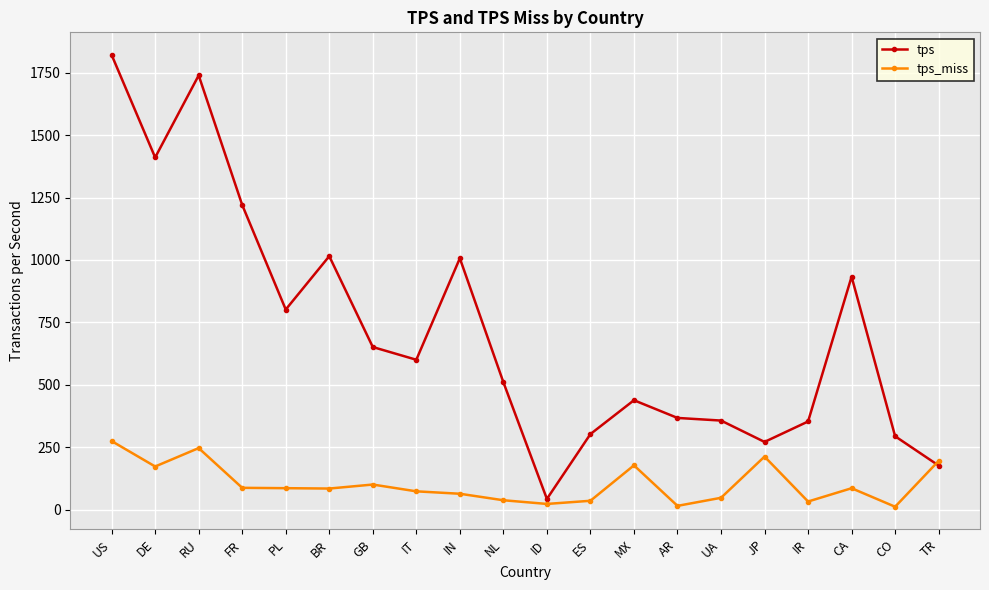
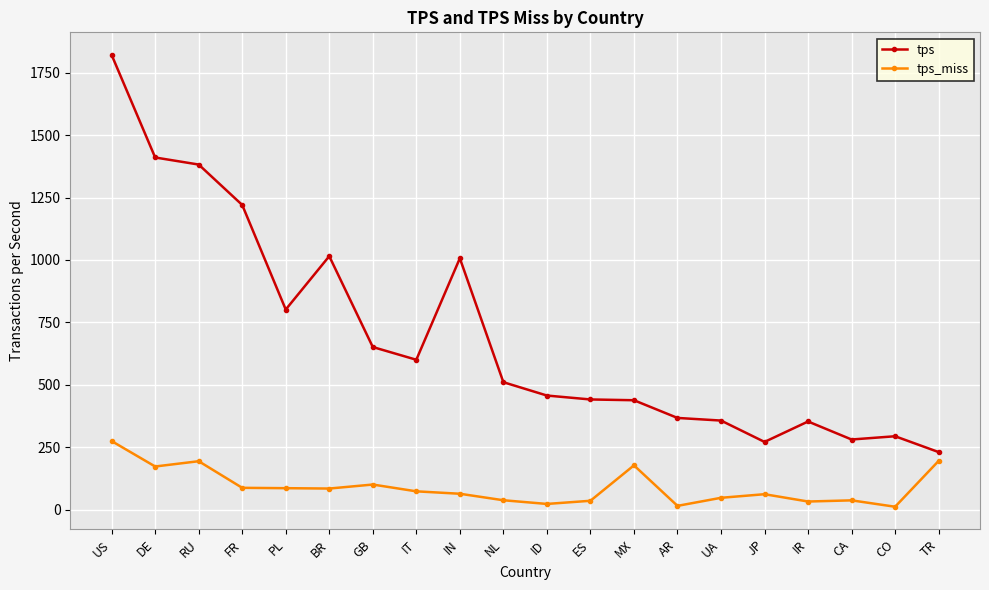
  {
    "tps": {
      "US": 1820,
      "DE": 1410,
-     "RU": 1740,
+     "RU": 1380,
      "FR": 1220,
      "PL": 800,
      "BR": 1010,
      "GB": 650,
      "IT": 600,
      "IN": 1010,
      "NL": 510,
-     "ID": 40,
-     "ES": 300,
+     "ID": 460,
+     "ES": 440,
      "MX": 440,
      "AR": 370,
      "UA": 360,
      "JP": 270,
      "IR": 350,
-     "CA": 930,
+     "CA": 280,
      "CO": 290,
-     "TR": 180
+     "TR": 230
    },
    "tps_miss": {
      "US": 270,
      "DE": 170,
-     "RU": 250,
+     "RU": 190,
      "FR": 90,
      "PL": 90,
      "BR": 80,
      "GB": 100,
      "IT": 70,
      "IN": 60,
      "NL": 40,
      "ID": 20,
      "ES": 40,
      "MX": 180,
      "AR": 10,
      "UA": 50,
-     "JP": 210,
+     "JP": 60,
      "IR": 30,
-     "CA": 90,
+     "CA": 40,
      "CO": 10,
      "TR": 200
    }
  }
